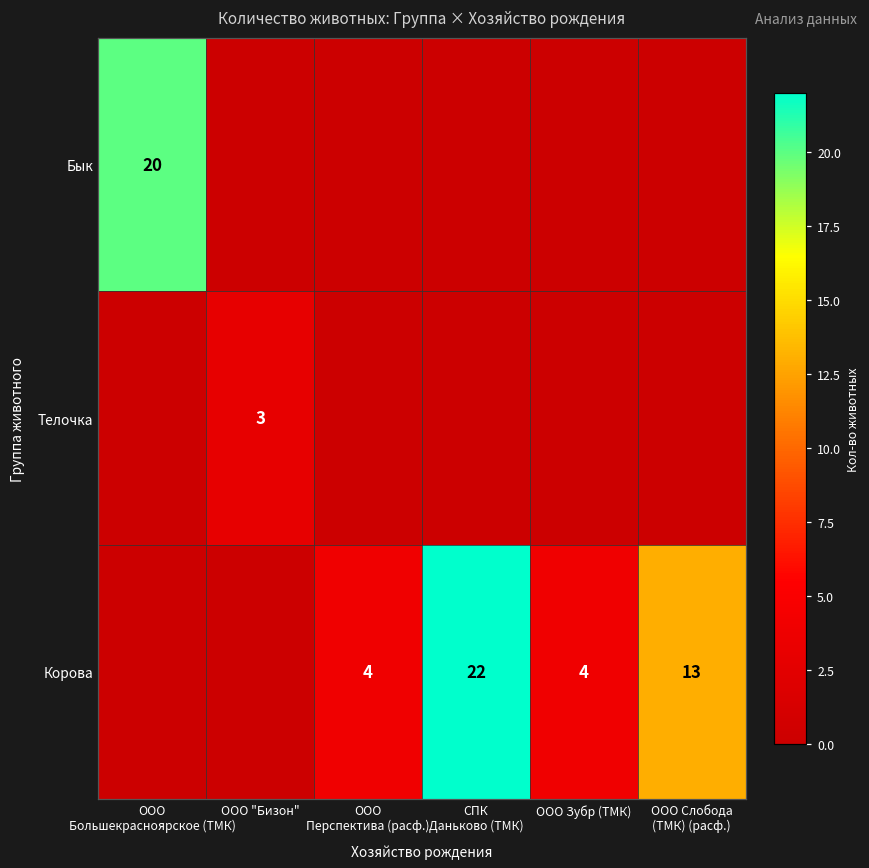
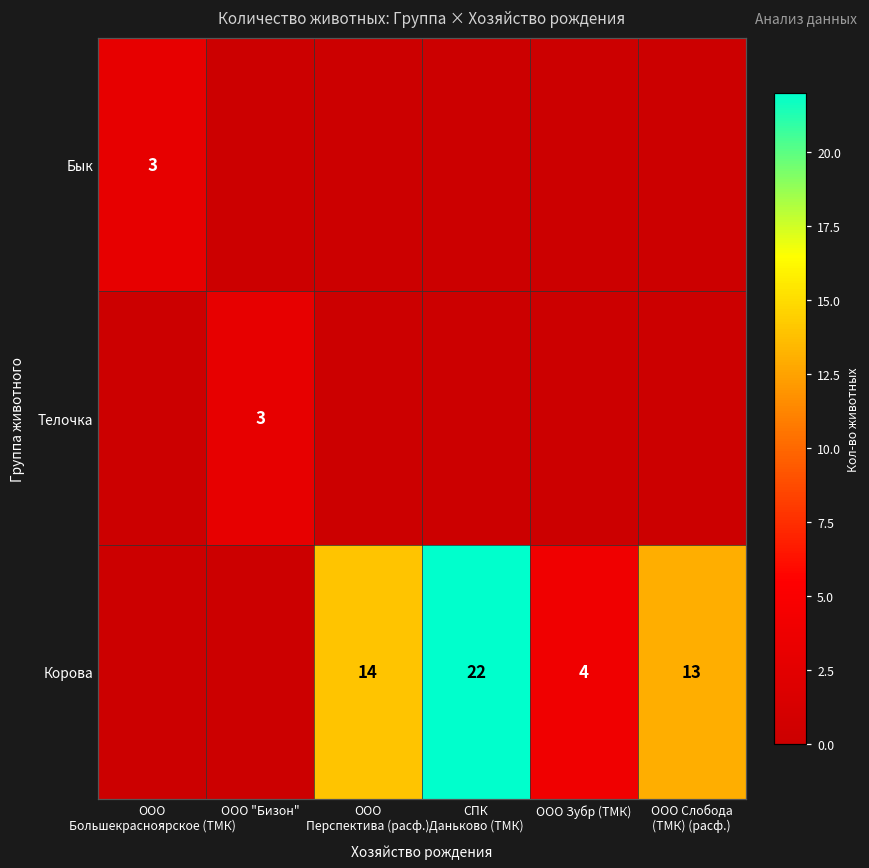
  {
    "Бык": {
-     "ООО Большекрасноярское (ТМК)": 20
+     "ООО Большекрасноярское (ТМК)": 3
    },
    "Корова": {
-     "ООО Перспектива (расф.)": 4,
+     "ООО Перспектива (расф.)": 14,
      "СПК Даньково (ТМК)": 22,
      "ООО Зубр (ТМК)": 4,
      "ООО Слобода (ТМК) (расф.)": 13
    }
  }
